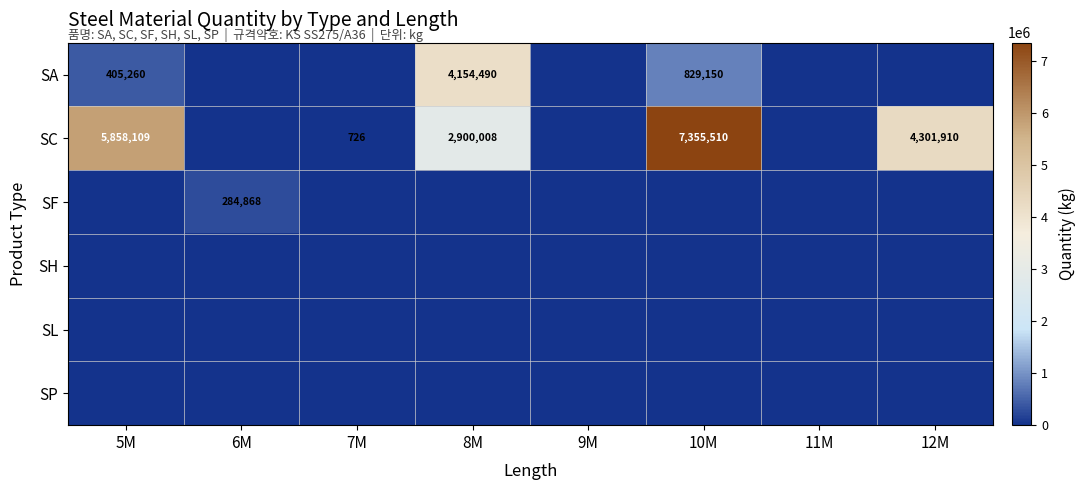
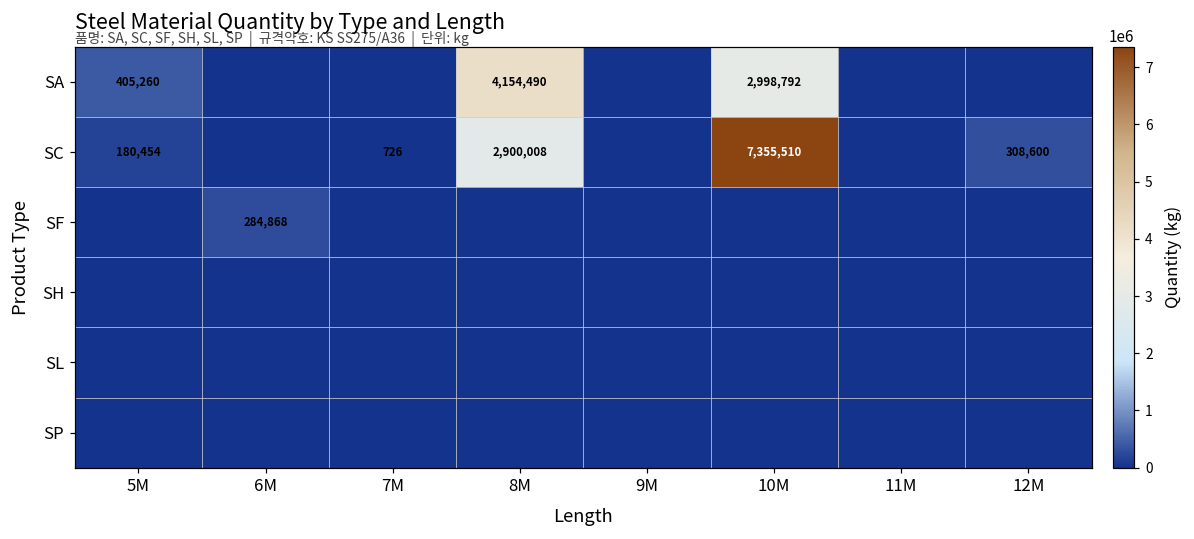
  {
    "SA": {
      "5M": "405,260",
      "8M": "4,154,490",
-     "10M": "829,150"
+     "10M": "2,998,792"
    },
    "SC": {
-     "5M": "5,858,109",
+     "5M": "180,454",
      "7M": "726",
      "8M": "2,900,008",
      "10M": "7,355,510",
-     "12M": "4,301,910"
+     "12M": "308,600"
    },
    "SF": {
      "6M": "284,868"
    }
  }
